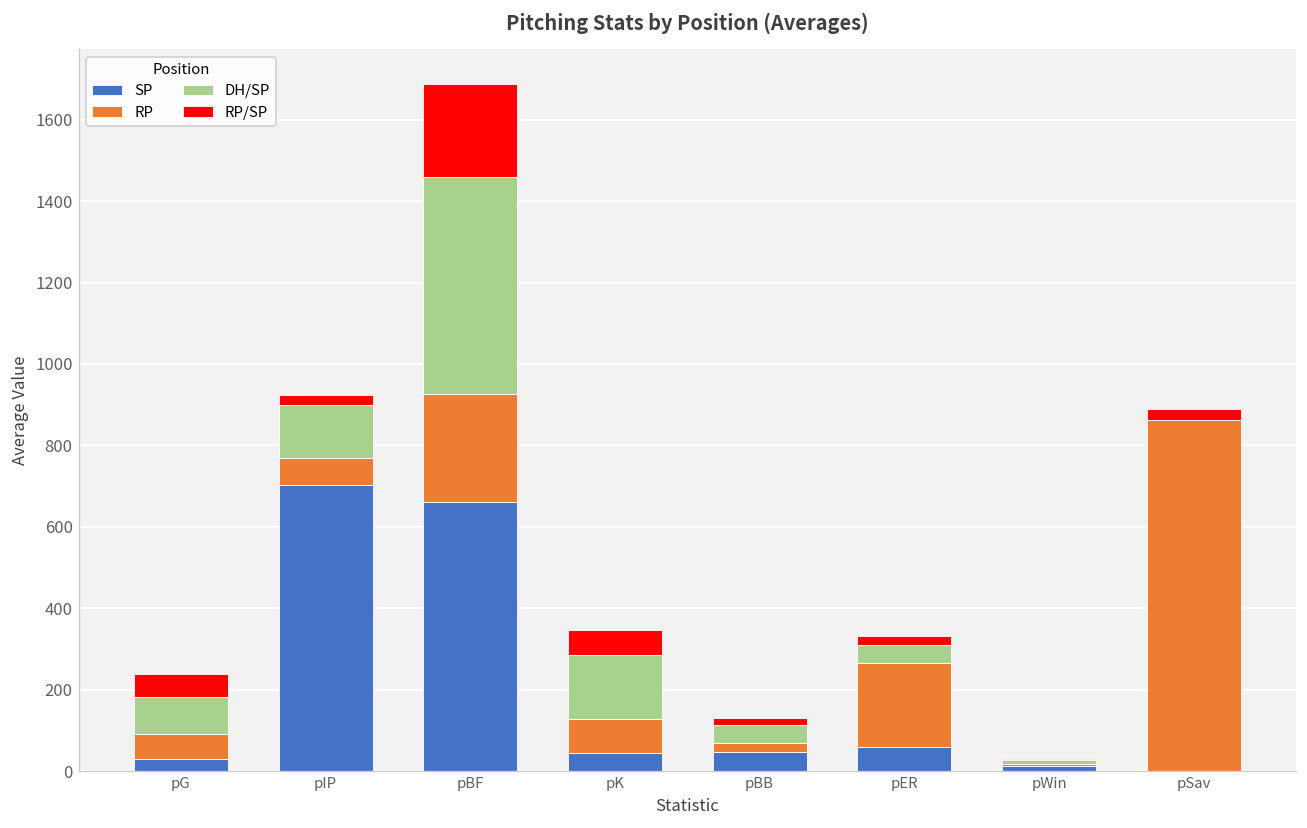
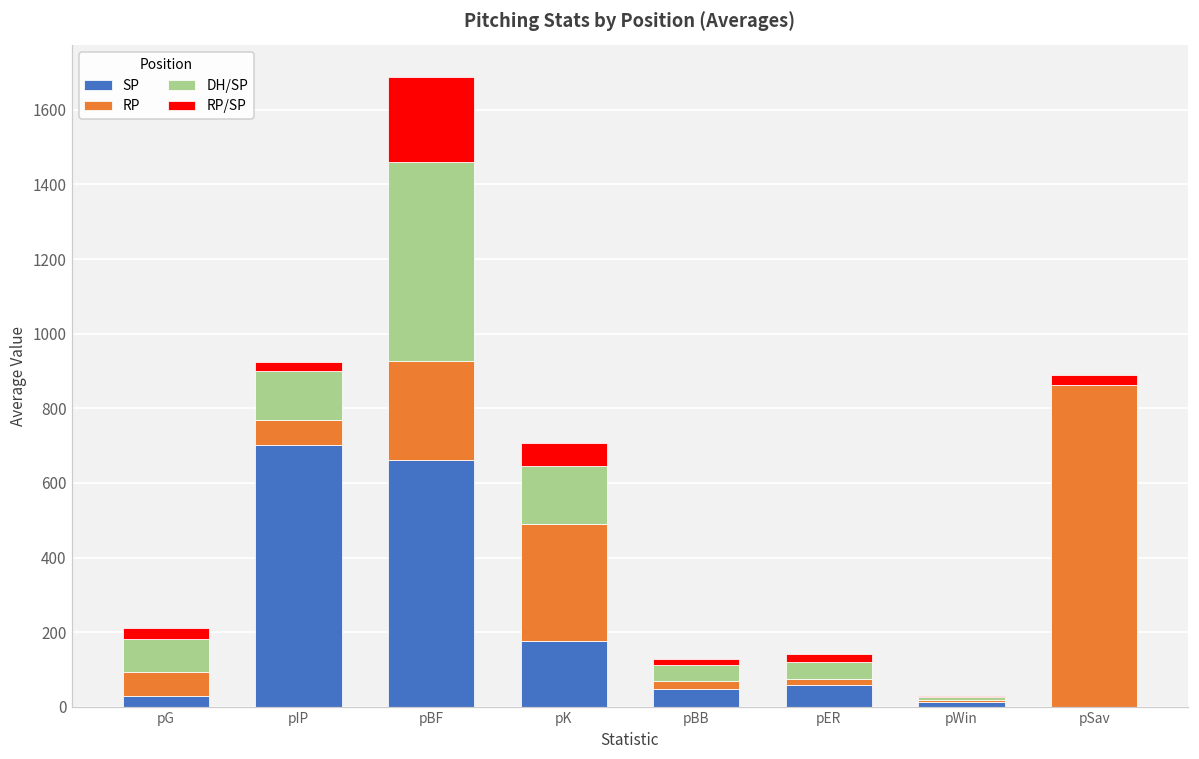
  {
    "SP": {
      "pG": 30,
      "pIP": 700,
      "pBF": 660,
-     "pK": 40,
+     "pK": 180,
      "pBB": 50,
      "pER": 60,
      "pWin": 10,
      "pSav": 0
    },
    "RP": {
      "pG": 60,
      "pIP": 70,
      "pBF": 270,
-     "pK": 80,
+     "pK": 320,
      "pBB": 20,
-     "pER": 210,
+     "pER": 20,
      "pSav": 860
    },
    "DH/SP": {
      "pG": 90,
      "pIP": 130,
      "pBF": 530,
      "pK": 160,
      "pBB": 40,
      "pER": 50,
      "pWin": 10,
      "pSav": 0
    },
    "RP/SP": {
-     "pG": 60,
+     "pG": 30,
      "pIP": 30,
      "pBF": 230,
      "pK": 60,
      "pBB": 20,
      "pER": 20,
      "pSav": 30
    }
  }
